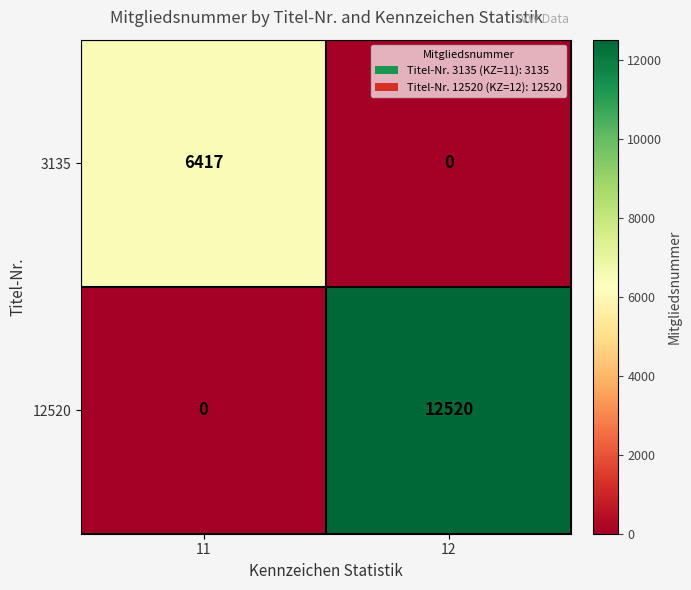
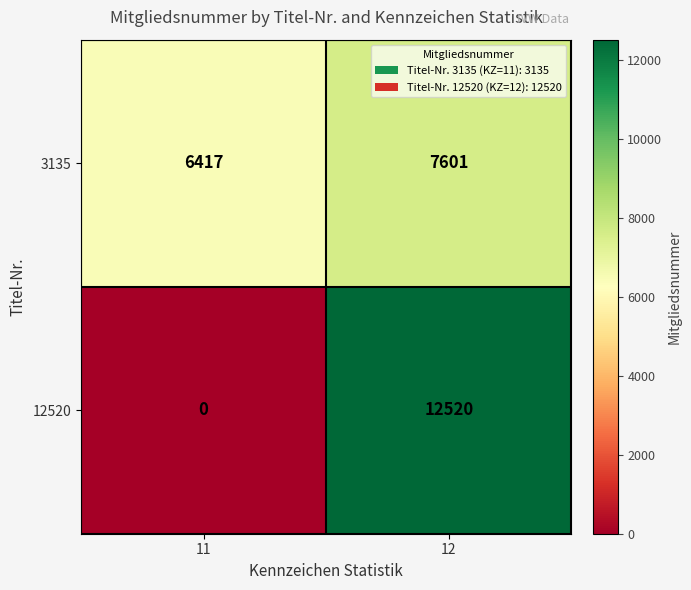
  {
    "3135": {
      "11": 6417,
-     "12": 0
+     "12": 7601
    },
    "12520": {
      "11": 0,
      "12": 12520
    }
  }
